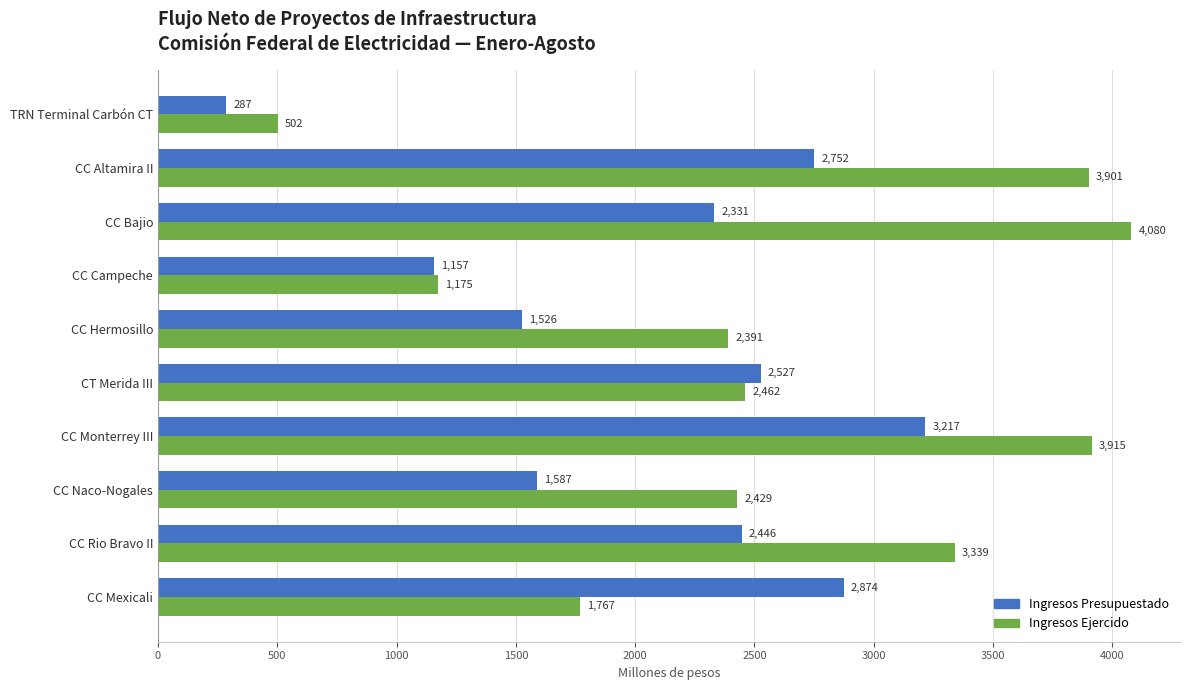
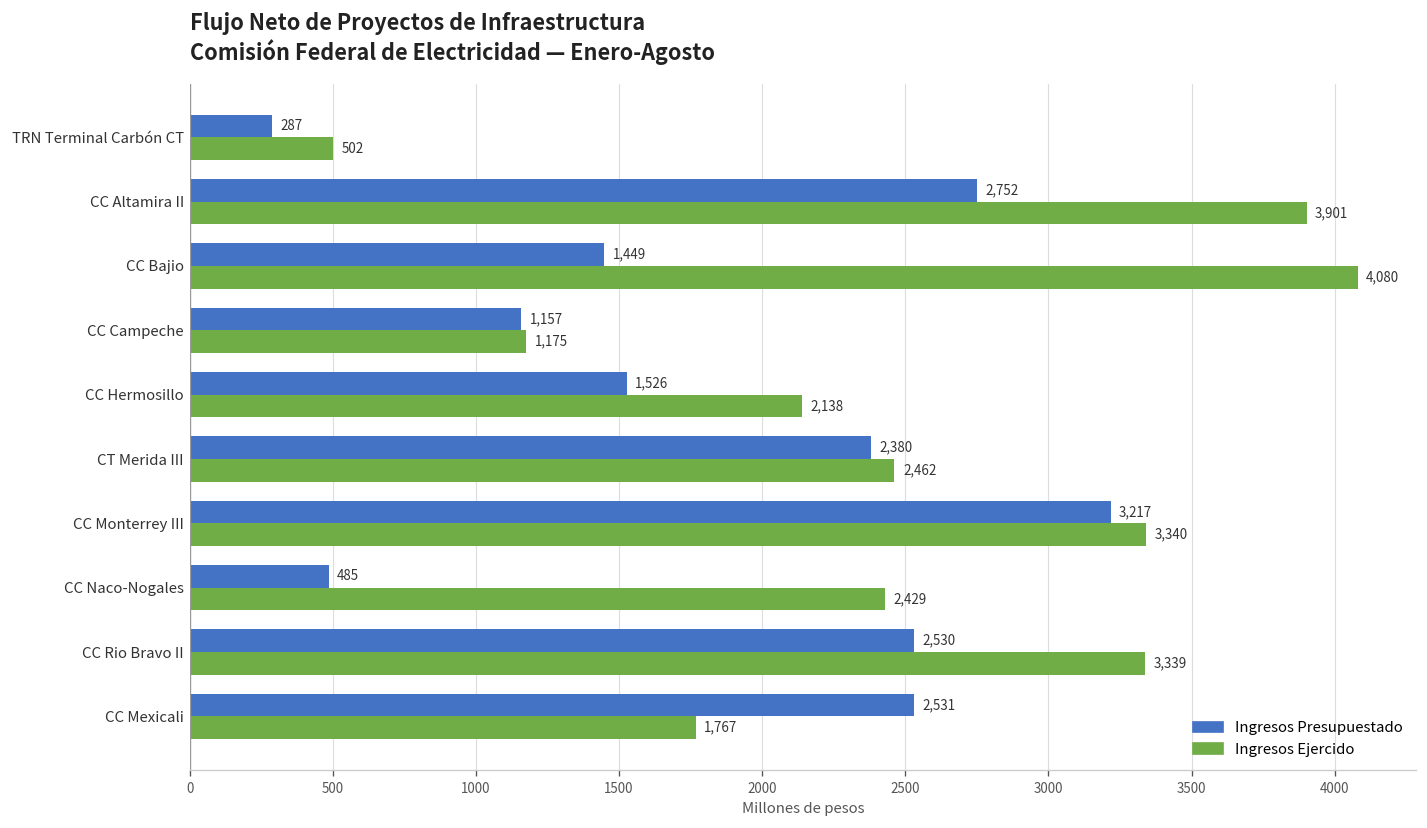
  {
    "Ingresos Presupuestado": {
      "TRN Terminal Carbón CT": "287",
      "CC Altamira II": "2,752",
-     "CC Bajio": "2,331",
+     "CC Bajio": "1,449",
      "CC Campeche": "1,157",
      "CC Hermosillo": "1,526",
-     "CT Merida III": "2,527",
+     "CT Merida III": "2,380",
      "CC Monterrey III": "3,217",
-     "CC Naco-Nogales": "1,587",
-     "CC Rio Bravo II": "2,446",
-     "CC Mexicali": "2,874"
+     "CC Naco-Nogales": "485",
+     "CC Rio Bravo II": "2,530",
+     "CC Mexicali": "2,531"
    },
    "Ingresos Ejercido": {
      "TRN Terminal Carbón CT": "502",
      "CC Altamira II": "3,901",
      "CC Bajio": "4,080",
      "CC Campeche": "1,175",
-     "CC Hermosillo": "2,391",
+     "CC Hermosillo": "2,138",
      "CT Merida III": "2,462",
-     "CC Monterrey III": "3,915",
+     "CC Monterrey III": "3,340",
      "CC Naco-Nogales": "2,429",
      "CC Rio Bravo II": "3,339",
      "CC Mexicali": "1,767"
    }
  }
